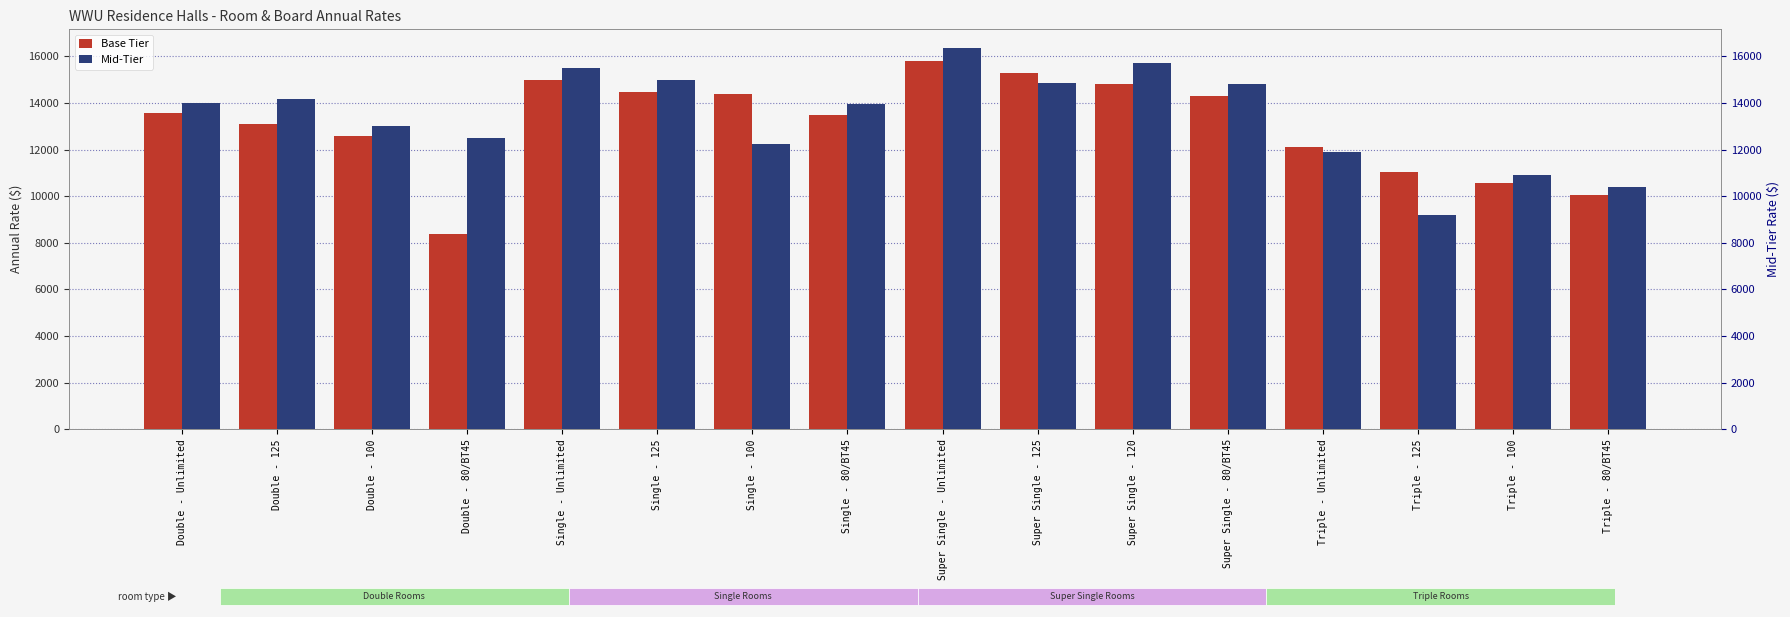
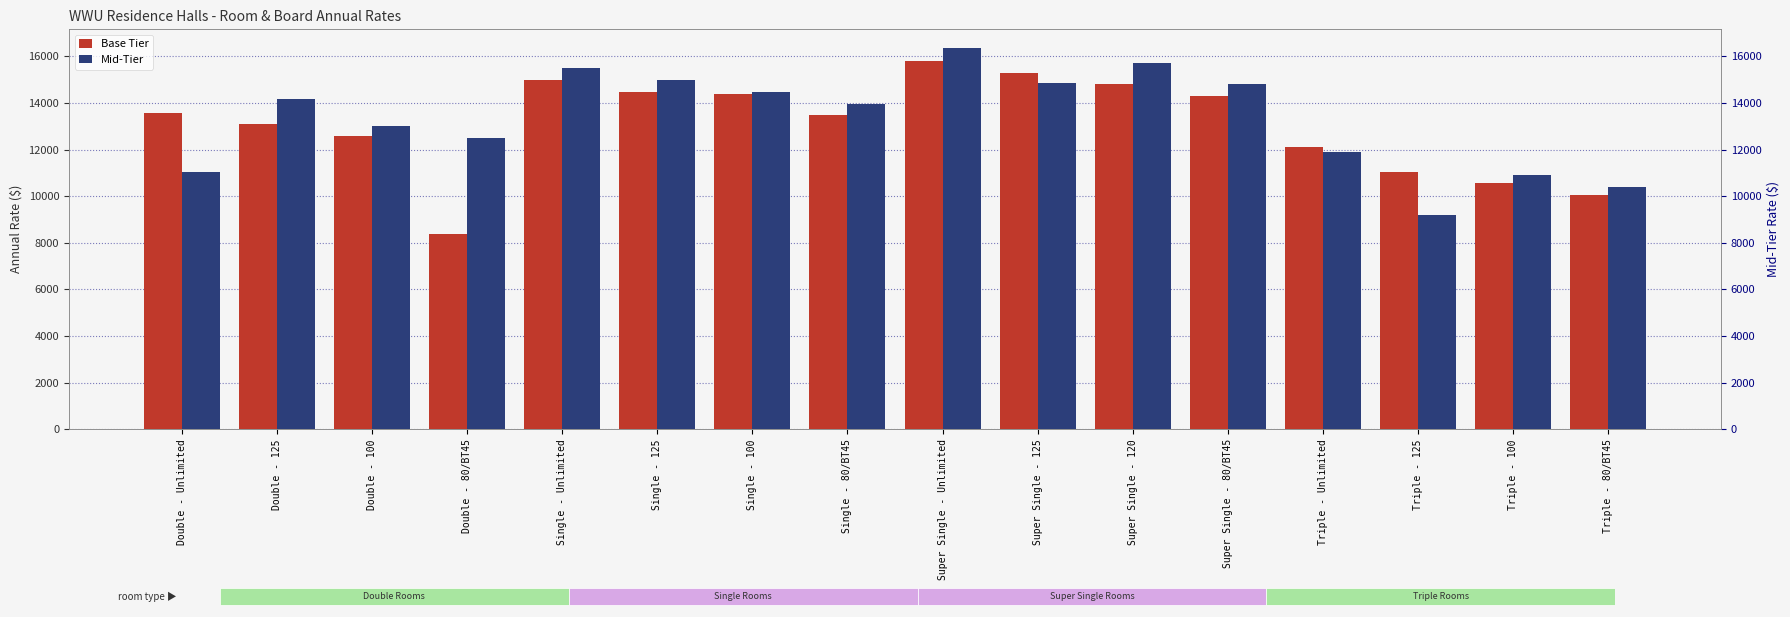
  {
    "WWU Residence Halls - Room & Board Annual Rates": {
      "Base Tier": {
        "Double - Unlimited": 13600,
        "Double - 125": 13100,
        "Double - 100": 12600,
        "Double - 80/BT45": 8400,
        "Single - Unlimited": 15000,
        "Single - 125": 14500,
        "Single - 100": 14400,
        "Single - 80/BT45": 13500,
        "Super Single - Unlimited": 15800,
        "Super Single - 125": 15300,
        "Super Single - 120": 14800,
        "Super Single - 80/BT45": 14300,
        "Triple - Unlimited": 12100,
        "Triple - 125": 11100,
        "Triple - 100": 10600,
        "Triple - 80/BT45": 10000
      },
      "Mid-Tier": {
-       "Double - Unlimited": 14000,
+       "Double - Unlimited": 11000,
        "Double - 125": 14200,
        "Double - 100": 13000,
        "Double - 80/BT45": 12500,
        "Single - Unlimited": 15500,
        "Single - 125": 15000,
-       "Single - 100": 12200,
+       "Single - 100": 14500,
        "Single - 80/BT45": 14000,
        "Super Single - Unlimited": 16300,
        "Super Single - 125": 14800,
        "Super Single - 120": 15700,
        "Super Single - 80/BT45": 14800,
        "Triple - Unlimited": 11900,
        "Triple - 125": 9200,
        "Triple - 100": 10900,
        "Triple - 80/BT45": 10400
      }
    }
  }
